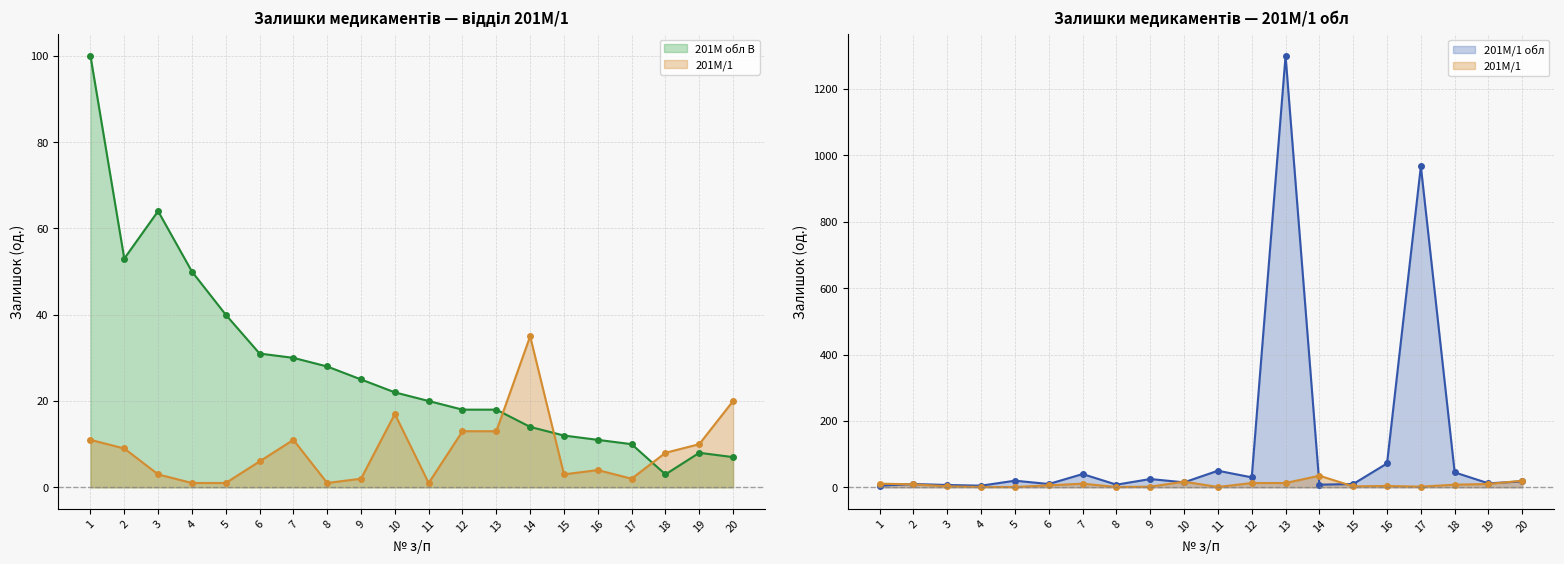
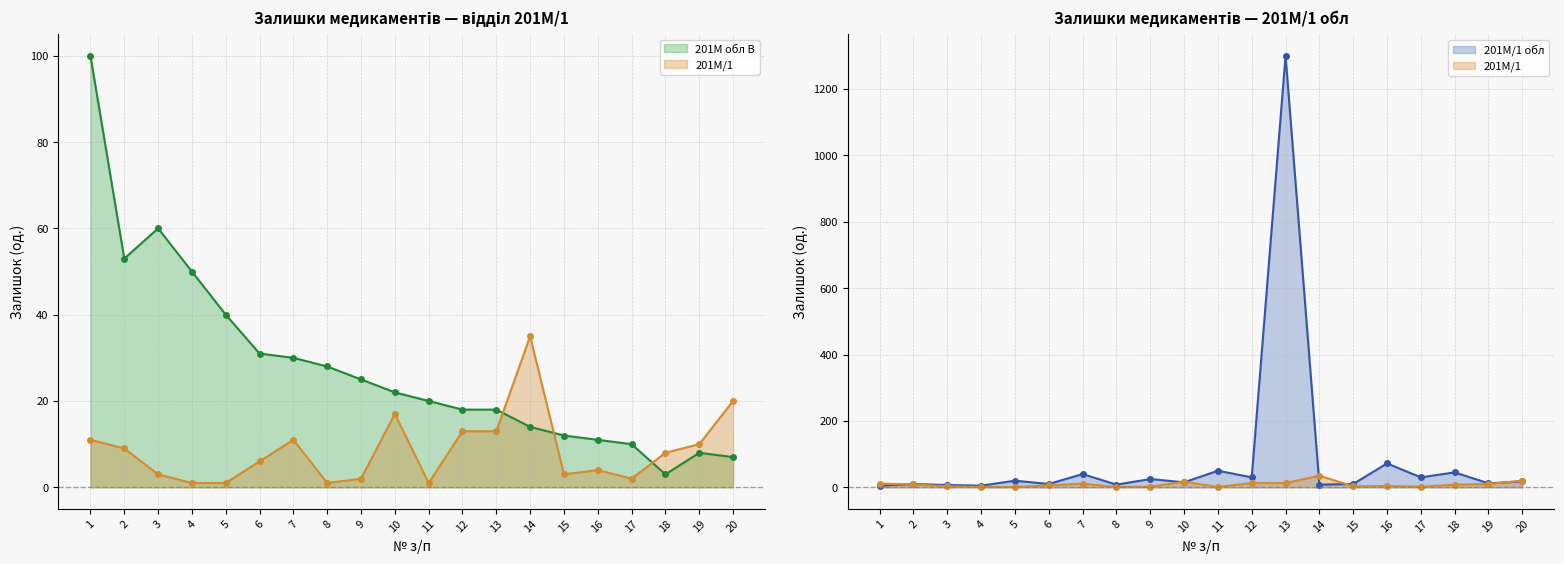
  {
    "Залишки медикаментів — відділ 201М/1": {
      "201М обл В": {
        "1": 100,
        "2": 53,
-       "3": 64,
+       "3": 60,
        "4": 50,
        "5": 40,
        "6": 31,
        "7": 30,
        "8": 28,
        "9": 25,
        "10": 22,
        "11": 20,
        "12": 18,
        "13": 18,
        "14": 14,
        "15": 12,
        "16": 11,
        "17": 10,
        "18": 3,
        "19": 8,
        "20": 7
      },
      "201М/1": {
        "1": 11,
        "2": 9,
        "3": 3,
        "4": 1,
        "5": 1,
        "6": 6,
        "7": 11,
        "8": 1,
        "9": 2,
        "10": 17,
        "11": 1,
        "12": 13,
        "13": 13,
        "14": 35,
        "15": 3,
        "16": 4,
        "17": 2,
        "18": 8,
        "19": 10,
        "20": 20
      }
    },
    "Залишки медикаментів — 201М/1 обл": {
      "201М/1 обл": {
        "5": 20,
        "7": 40,
        "9": 30,
        "11": 50,
        "12": 30,
        "13": 1300,
        "14": 10,
        "16": 70,
-       "17": 970,
+       "17": 30,
        "18": 50
      },
      "201М/1": {
        "5": 0,
        "7": 10,
        "9": 0,
        "11": 0,
        "12": 10,
        "13": 10,
        "14": 40,
        "16": 0,
        "17": 0,
        "18": 10
      }
    }
  }
